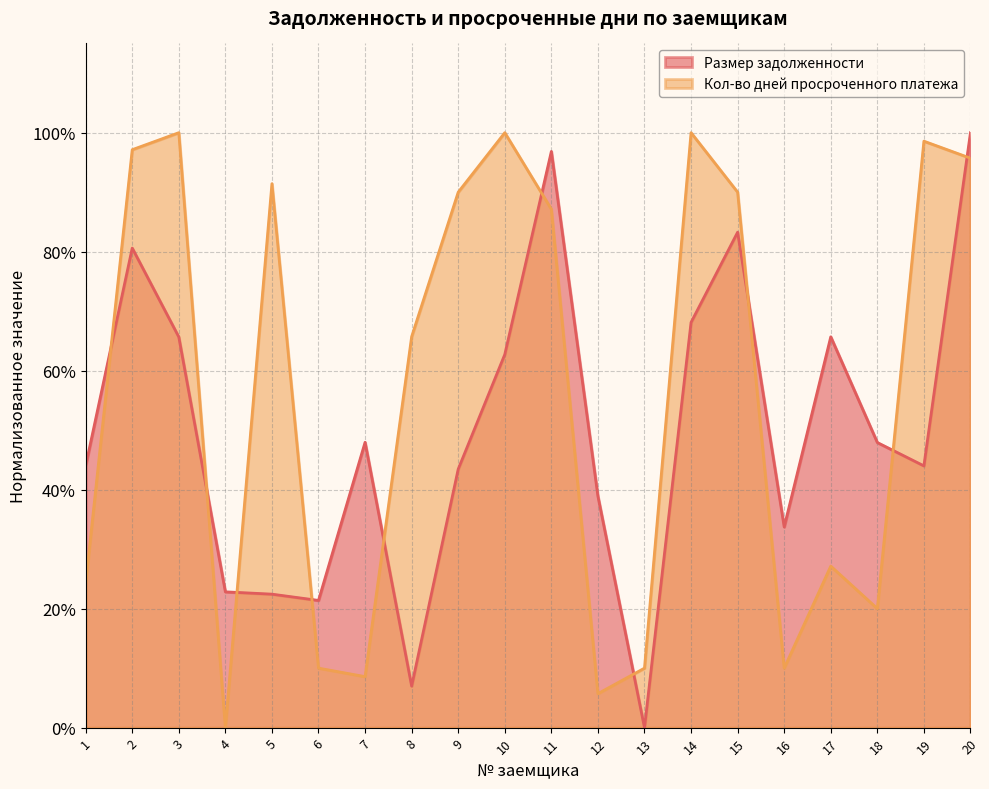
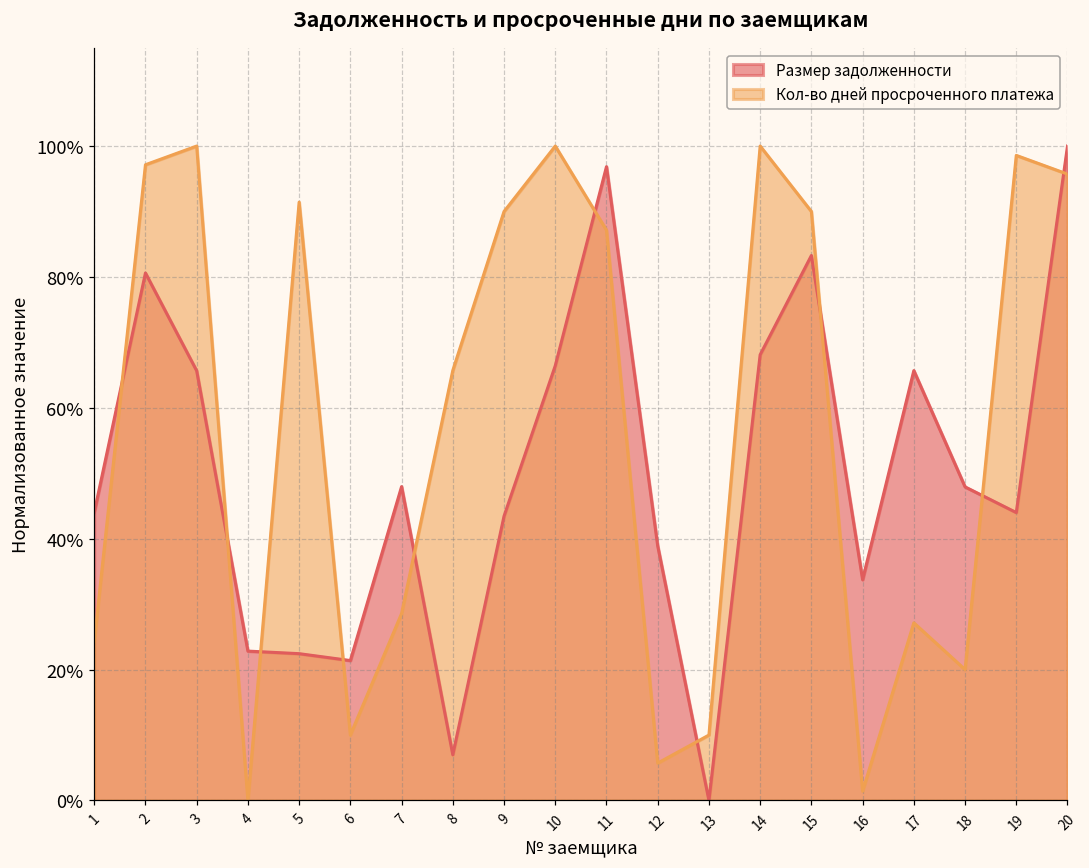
  {
    "Размер задолженности": {
      "1": "44%",
      "2": "81%",
      "3": "66%",
      "4": "23%",
      "5": "22%",
      "6": "21%",
      "7": "48%",
      "8": "7%",
      "9": "43%",
-     "10": "63%",
+     "10": "66%",
      "11": "97%",
      "12": "39%",
      "13": "0%",
      "14": "68%",
      "15": "83%",
      "16": "34%",
      "17": "66%",
      "18": "48%",
      "19": "44%",
      "20": "100%"
    },
    "Кол-во дней просроченного платежа": {
      "1": "24%",
      "2": "97%",
      "3": "100%",
      "4": "0%",
      "5": "91%",
      "6": "10%",
-     "7": "9%",
+     "7": "29%",
      "8": "66%",
      "9": "90%",
      "10": "100%",
      "11": "87%",
      "12": "6%",
      "13": "10%",
      "14": "100%",
      "15": "90%",
-     "16": "10%",
+     "16": "1%",
      "17": "27%",
      "18": "20%",
      "19": "99%",
      "20": "96%"
    }
  }
